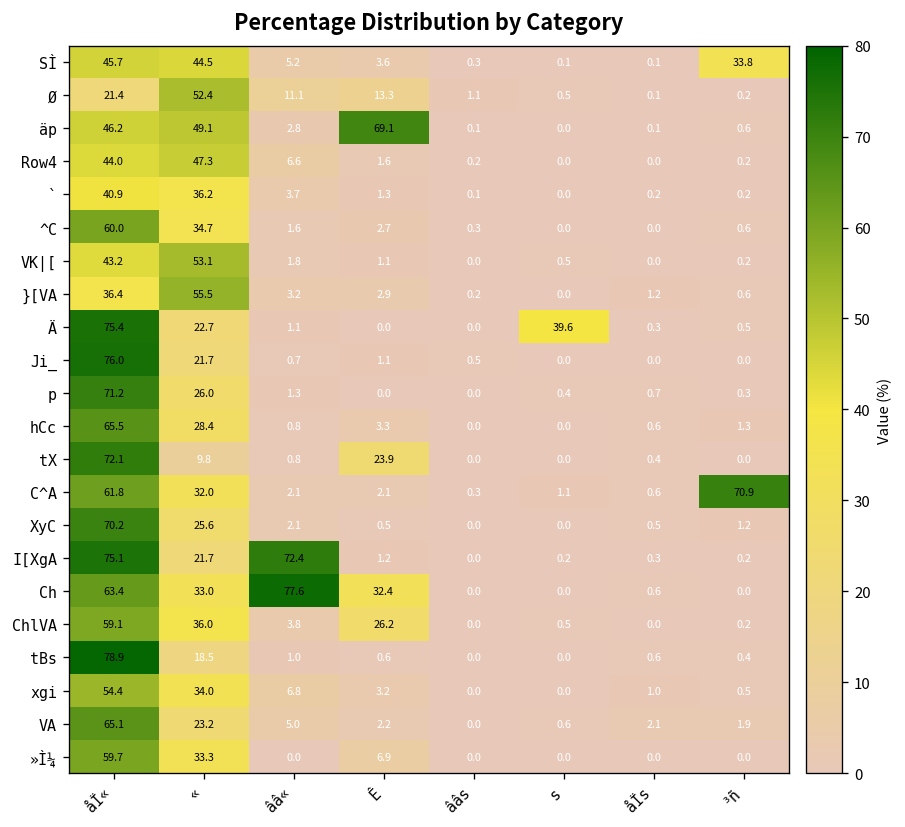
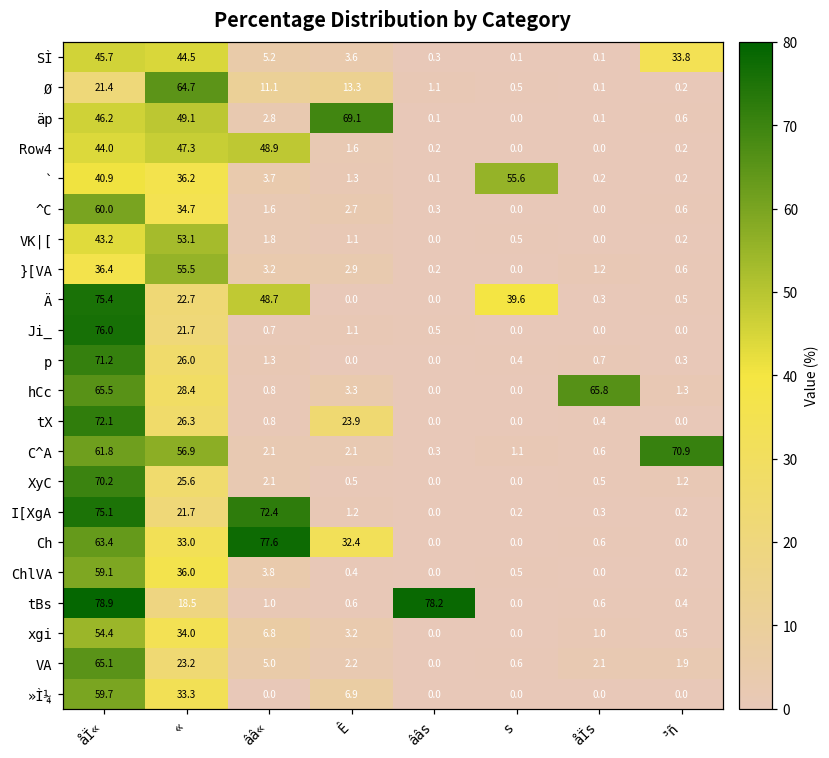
  {
    "SÌ": {
      "åÏ«": 45.7,
      "«": 44.5,
      "ââ«": 5.2,
      "Ê": 3.6,
      "ââs": 0.3,
      "s": 0.1,
      "åÏs": 0.1,
      "³ñ": 33.8
    },
    "Ø": {
      "åÏ«": 21.4,
-     "«": 52.4,
+     "«": 64.7,
      "ââ«": 11.1,
      "Ê": 13.3,
      "ââs": 1.1,
      "s": 0.5,
      "åÏs": 0.1,
      "³ñ": 0.2
    },
    "äp": {
      "åÏ«": 46.2,
      "«": 49.1,
      "ââ«": 2.8,
      "Ê": 69.1,
      "ââs": 0.1,
      "s": 0.0,
      "åÏs": 0.1,
      "³ñ": 0.6
    },
    "Row4": {
      "åÏ«": 44.0,
      "«": 47.3,
-     "ââ«": 6.6,
+     "ââ«": 48.9,
      "Ê": 1.6,
      "ââs": 0.2,
      "s": 0.0,
      "åÏs": 0.0,
      "³ñ": 0.2
    },
    "`": {
      "åÏ«": 40.9,
      "«": 36.2,
      "ââ«": 3.7,
      "Ê": 1.3,
      "ââs": 0.1,
-     "s": 0.0,
+     "s": 55.6,
      "åÏs": 0.2,
      "³ñ": 0.2
    },
    "^C": {
      "åÏ«": 60.0,
      "«": 34.7,
      "ââ«": 1.6,
      "Ê": 2.7,
      "ââs": 0.3,
      "s": 0.0,
      "åÏs": 0.0,
      "³ñ": 0.6
    },
    "VK|[": {
      "åÏ«": 43.2,
      "«": 53.1,
      "ââ«": 1.8,
      "Ê": 1.1,
      "ââs": 0.0,
      "s": 0.5,
      "åÏs": 0.0,
      "³ñ": 0.2
    },
    "}[VA": {
      "åÏ«": 36.4,
      "«": 55.5,
      "ââ«": 3.2,
      "Ê": 2.9,
      "ââs": 0.2,
      "s": 0.0,
      "åÏs": 1.2,
      "³ñ": 0.6
    },
    "Ä": {
      "åÏ«": 75.4,
      "«": 22.7,
-     "ââ«": 1.1,
+     "ââ«": 48.7,
      "Ê": 0.0,
      "ââs": 0.0,
      "s": 39.6,
      "åÏs": 0.3,
      "³ñ": 0.5
    },
    "Ji_": {
      "åÏ«": 76.0,
      "«": 21.7,
      "ââ«": 0.7,
      "Ê": 1.1,
      "ââs": 0.5,
      "s": 0.0,
      "åÏs": 0.0,
      "³ñ": 0.0
    },
    "p": {
      "åÏ«": 71.2,
      "«": 26.0,
      "ââ«": 1.3,
      "Ê": 0.0,
      "ââs": 0.0,
      "s": 0.4,
      "åÏs": 0.7,
      "³ñ": 0.3
    },
    "hCc": {
      "åÏ«": 65.5,
      "«": 28.4,
      "ââ«": 0.8,
      "Ê": 3.3,
      "ââs": 0.0,
      "s": 0.0,
-     "åÏs": 0.6,
+     "åÏs": 65.8,
      "³ñ": 1.3
    },
    "tX": {
      "åÏ«": 72.1,
-     "«": 9.8,
+     "«": 26.3,
      "ââ«": 0.8,
      "Ê": 23.9,
      "ââs": 0.0,
      "s": 0.0,
      "åÏs": 0.4,
      "³ñ": 0.0
    },
    "C^A": {
      "åÏ«": 61.8,
-     "«": 32.0,
+     "«": 56.9,
      "ââ«": 2.1,
      "Ê": 2.1,
      "ââs": 0.3,
      "s": 1.1,
      "åÏs": 0.6,
      "³ñ": 70.9
    },
    "XyC": {
      "åÏ«": 70.2,
      "«": 25.6,
      "ââ«": 2.1,
      "Ê": 0.5,
      "ââs": 0.0,
      "s": 0.0,
      "åÏs": 0.5,
      "³ñ": 1.2
    },
    "I[XgA": {
      "åÏ«": 75.1,
      "«": 21.7,
      "ââ«": 72.4,
      "Ê": 1.2,
      "ââs": 0.0,
      "s": 0.2,
      "åÏs": 0.3,
      "³ñ": 0.2
    },
    "Ch": {
      "åÏ«": 63.4,
      "«": 33.0,
      "ââ«": 77.6,
      "Ê": 32.4,
      "ââs": 0.0,
      "s": 0.0,
      "åÏs": 0.6,
      "³ñ": 0.0
    },
    "ChlVA": {
      "åÏ«": 59.1,
      "«": 36.0,
      "ââ«": 3.8,
-     "Ê": 26.2,
+     "Ê": 0.4,
      "ââs": 0.0,
      "s": 0.5,
      "åÏs": 0.0,
      "³ñ": 0.2
    },
    "tBs": {
      "åÏ«": 78.9,
      "«": 18.5,
      "ââ«": 1.0,
      "Ê": 0.6,
-     "ââs": 0.0,
+     "ââs": 78.2,
      "s": 0.0,
      "åÏs": 0.6,
      "³ñ": 0.4
    },
    "xgi": {
      "åÏ«": 54.4,
      "«": 34.0,
      "ââ«": 6.8,
      "Ê": 3.2,
      "ââs": 0.0,
      "s": 0.0,
      "åÏs": 1.0,
      "³ñ": 0.5
    },
    "VA": {
      "åÏ«": 65.1,
      "«": 23.2,
      "ââ«": 5.0,
      "Ê": 2.2,
      "ââs": 0.0,
      "s": 0.6,
      "åÏs": 2.1,
      "³ñ": 1.9
    },
    "»Ì¼": {
      "åÏ«": 59.7,
      "«": 33.3,
      "ââ«": 0.0,
      "Ê": 6.9,
      "ââs": 0.0,
      "s": 0.0,
      "åÏs": 0.0,
      "³ñ": 0.0
    }
  }
